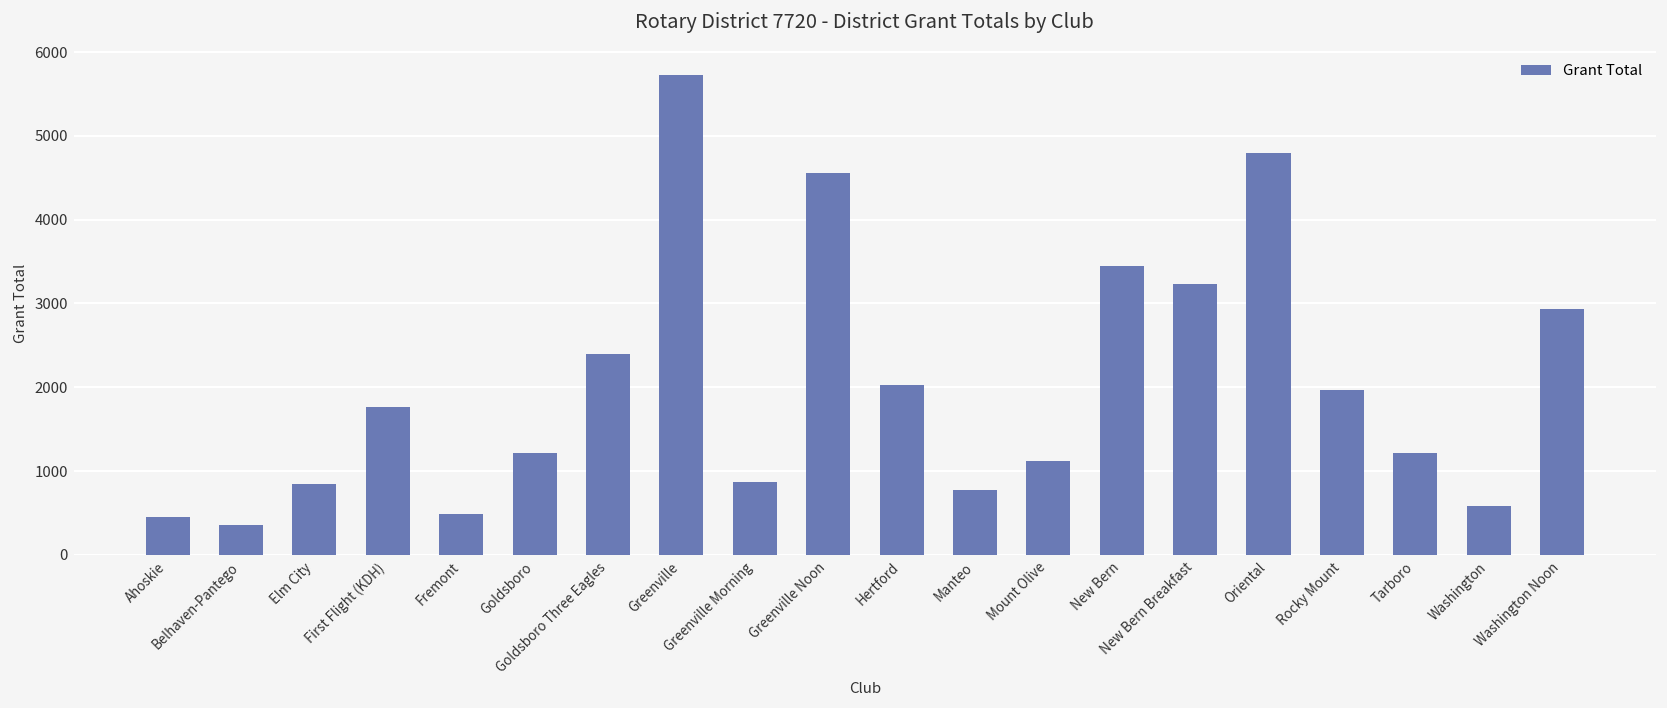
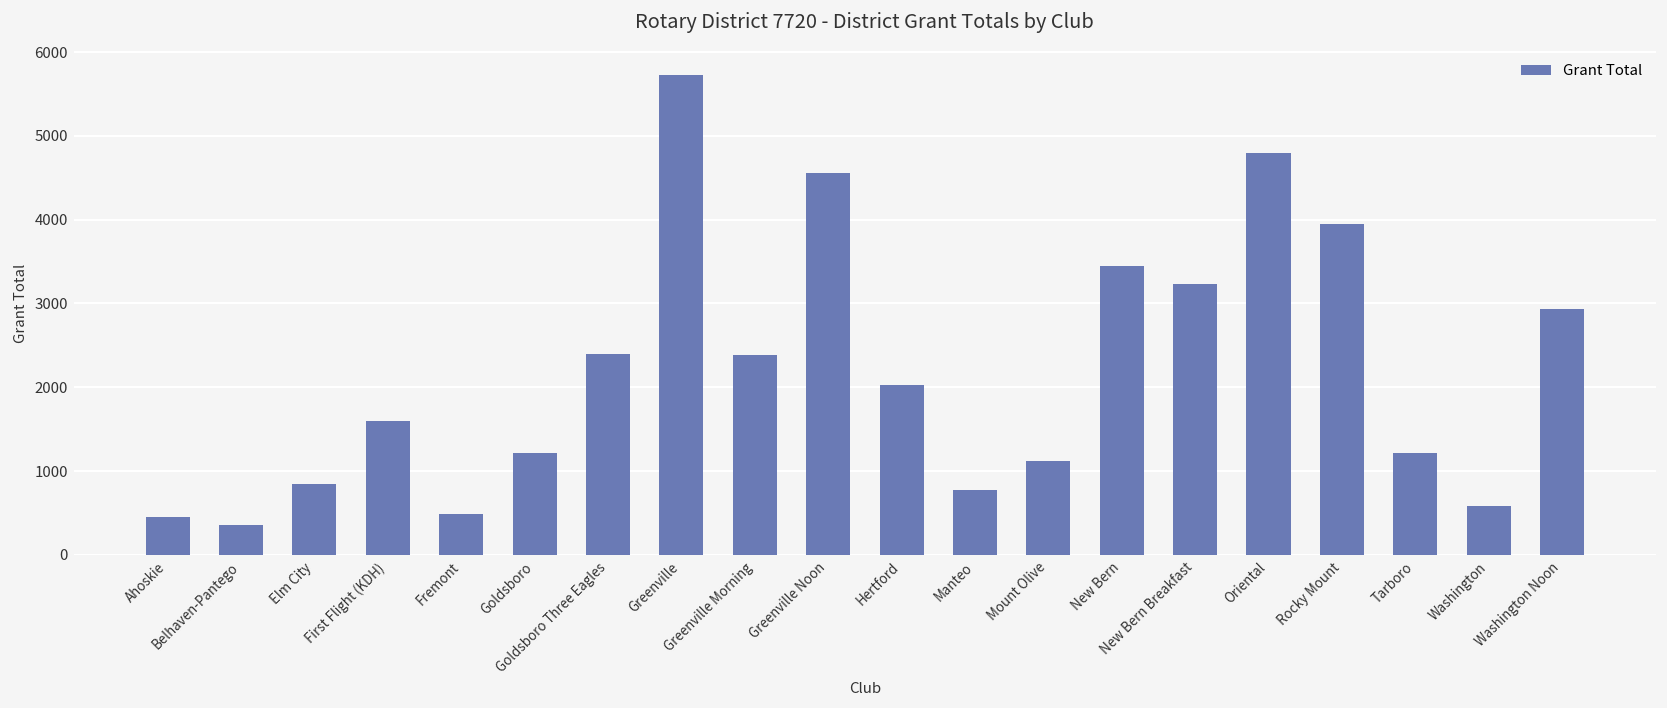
  {
    "Ahoskie": 500,
    "Belhaven-Pantego": 400,
    "Elm City": 900,
-   "First Flight (KDH)": 1800,
+   "First Flight (KDH)": 1600,
    "Fremont": 500,
    "Goldsboro": 1200,
    "Goldsboro Three Eagles": 2400,
    "Greenville": 5700,
-   "Greenville Morning": 900,
+   "Greenville Morning": 2400,
    "Greenville Noon": 4600,
    "Hertford": 2000,
    "Manteo": 800,
    "Mount Olive": 1100,
    "New Bern": 3400,
    "New Bern Breakfast": 3200,
    "Oriental": 4800,
-   "Rocky Mount": 2000,
+   "Rocky Mount": 3900,
    "Tarboro": 1200,
    "Washington": 600,
    "Washington Noon": 2900
  }
